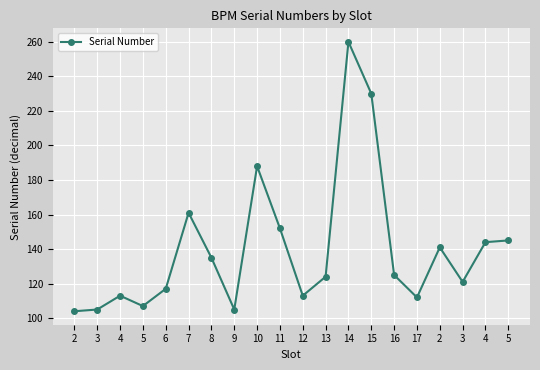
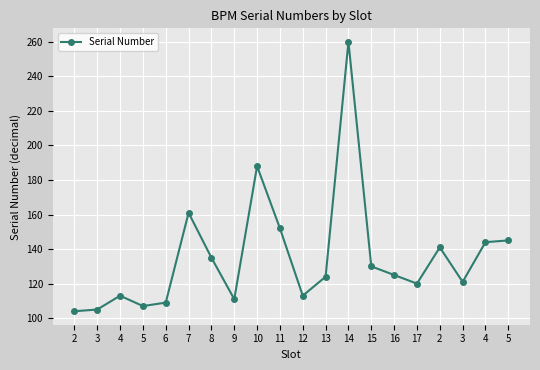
  {
-   "6": 117,
+   "6": 109,
    "7": 161,
    "8": 135,
-   "9": 105,
+   "9": 111,
    "10": 188,
    "11": 152,
    "12": 113,
    "13": 124,
    "14": 260,
-   "15": 230,
+   "15": 130,
    "16": 125,
-   "17": 112
+   "17": 120
  }
